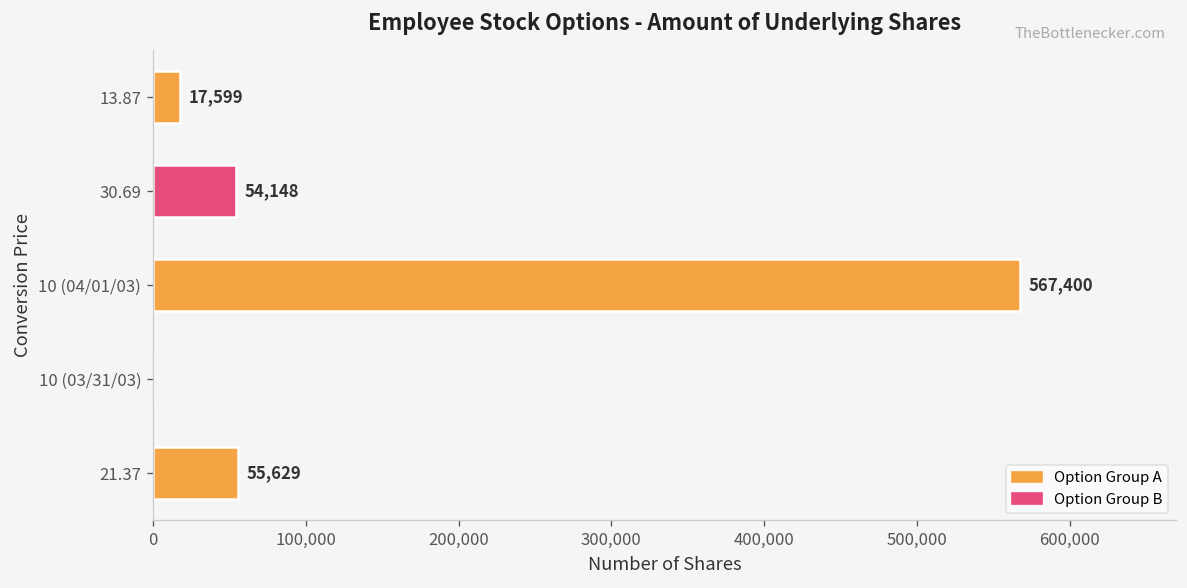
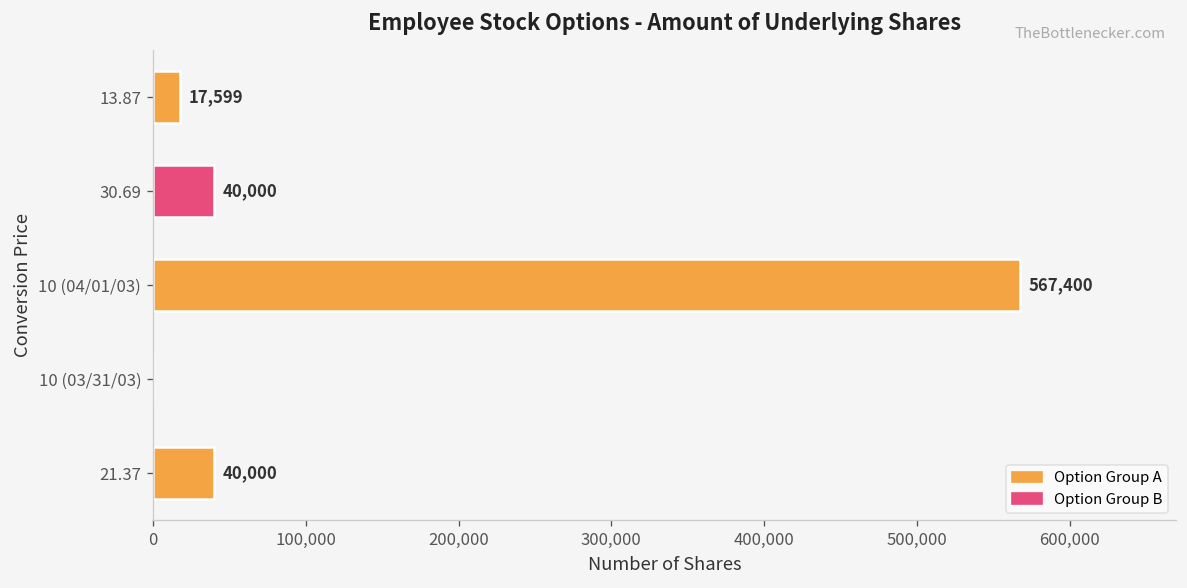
  {
    "13.87": "17,599",
-   "30.69": "54,148",
+   "30.69": "40,000",
    "10 (04/01/03)": "567,400",
-   "21.37": "55,629"
+   "21.37": "40,000"
  }
